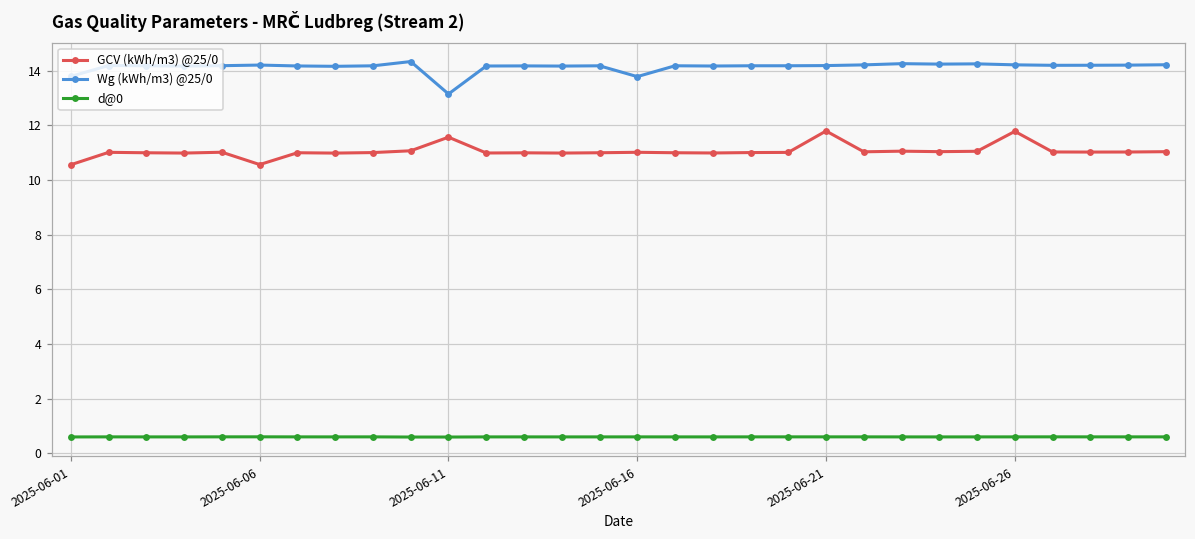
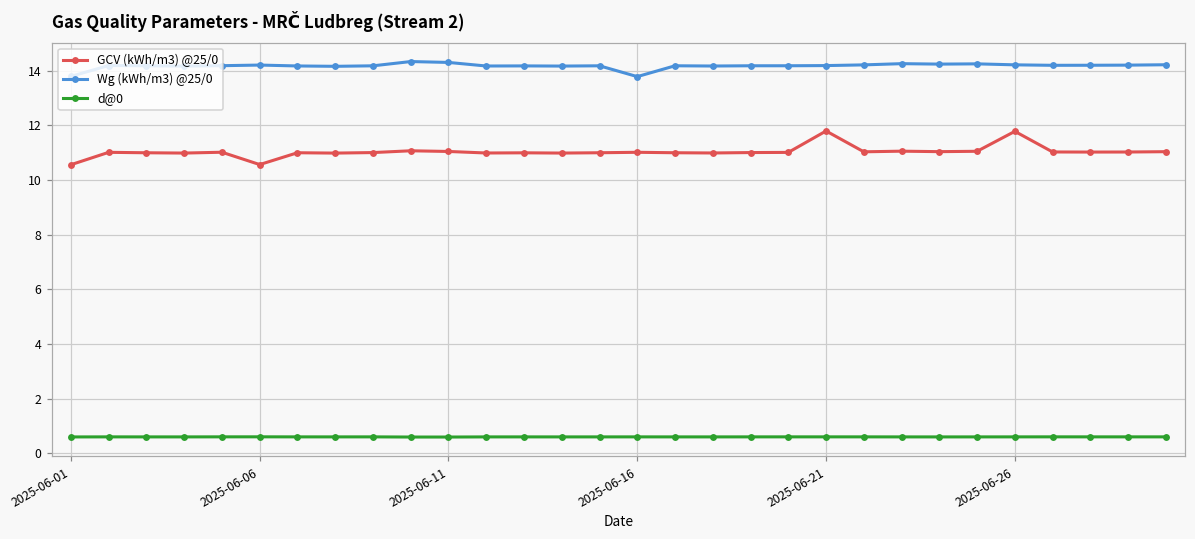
  {
    "GCV (kWh/m3) @25/0": {
      "2025-06-01": 10.6,
      "2025-06-06": 10.6,
-     "2025-06-11": 11.6,
+     "2025-06-11": 11.0,
      "2025-06-16": 11.0,
      "2025-06-21": 11.8,
      "2025-06-26": 11.8
    },
    "Wg (kWh/m3) @25/0": {
      "2025-06-06": 14.2,
-     "2025-06-11": 13.1,
+     "2025-06-11": 14.3,
      "2025-06-16": 13.8,
      "2025-06-21": 14.2,
      "2025-06-26": 14.2
    },
    "d@0": {
      "2025-06-01": 0.6,
      "2025-06-06": 0.6,
      "2025-06-11": 0.6,
      "2025-06-16": 0.6,
      "2025-06-21": 0.6,
      "2025-06-26": 0.6
    }
  }
